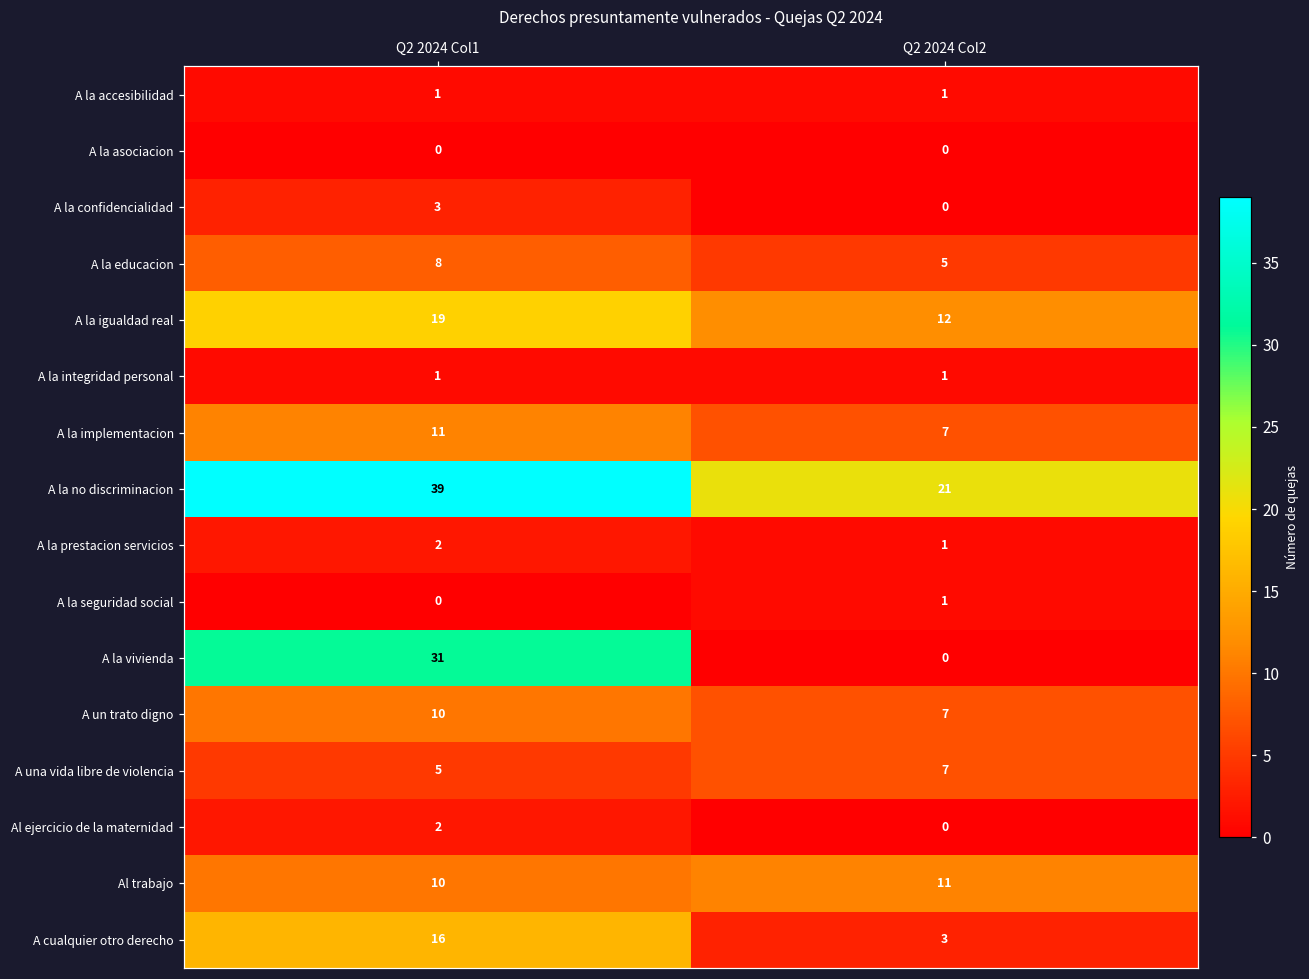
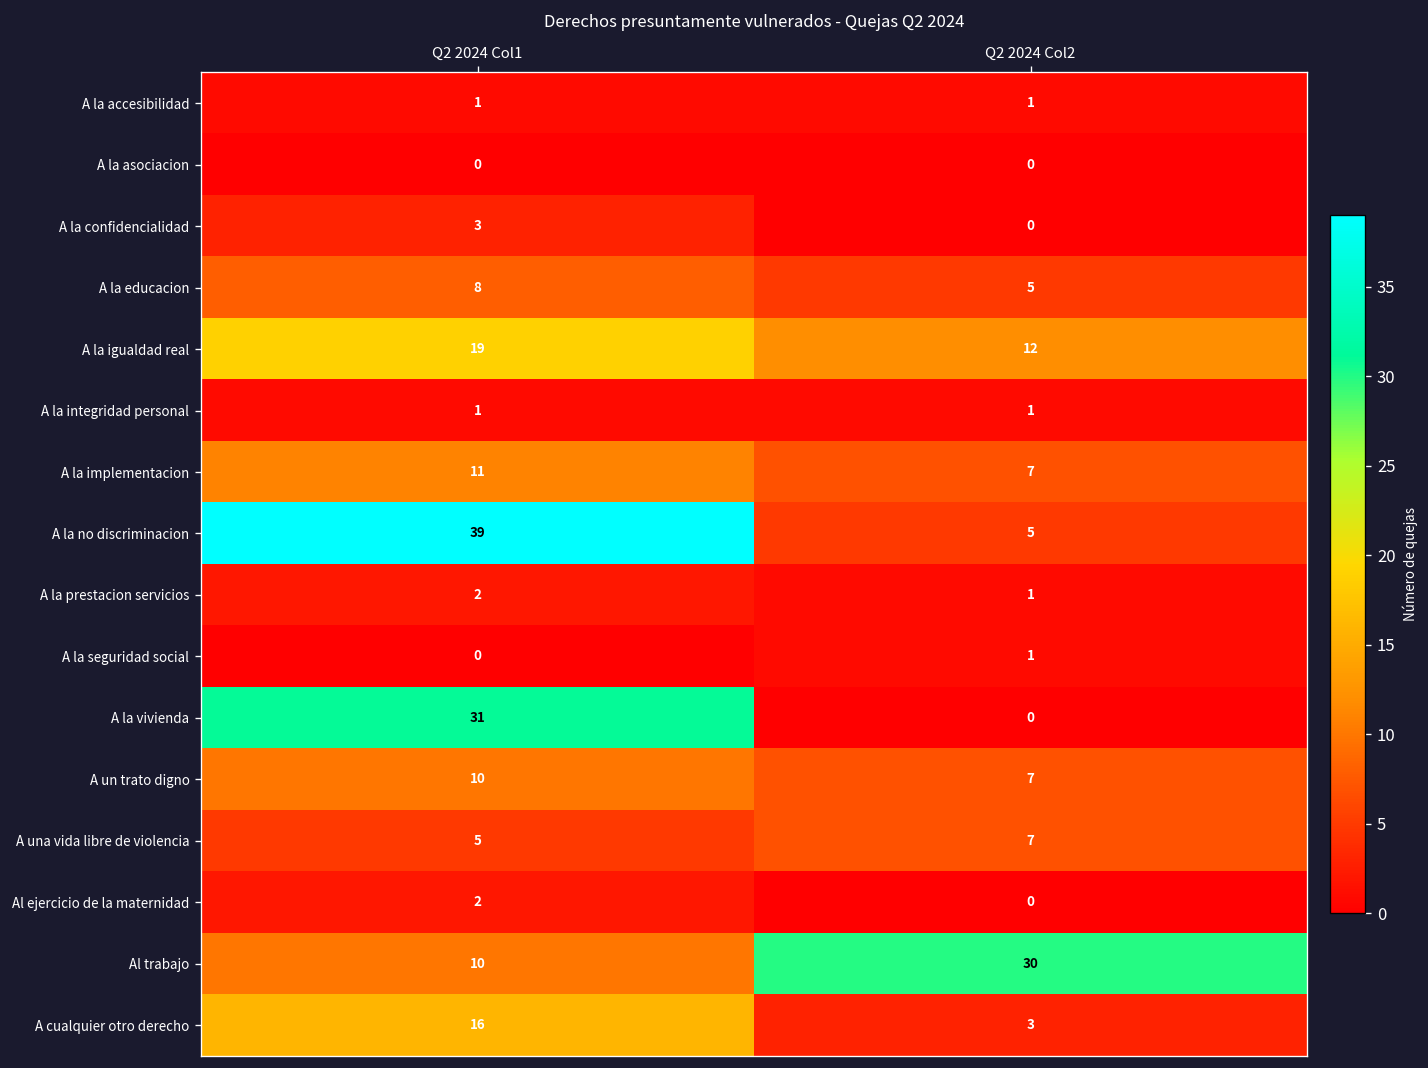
  {
    "A la accesibilidad": {
      "Q2 2024 Col1": 1,
      "Q2 2024 Col2": 1
    },
    "A la asociacion": {
      "Q2 2024 Col1": 0,
      "Q2 2024 Col2": 0
    },
    "A la confidencialidad": {
      "Q2 2024 Col1": 3,
      "Q2 2024 Col2": 0
    },
    "A la educacion": {
      "Q2 2024 Col1": 8,
      "Q2 2024 Col2": 5
    },
    "A la igualdad real": {
      "Q2 2024 Col1": 19,
      "Q2 2024 Col2": 12
    },
    "A la integridad personal": {
      "Q2 2024 Col1": 1,
      "Q2 2024 Col2": 1
    },
    "A la implementacion": {
      "Q2 2024 Col1": 11,
      "Q2 2024 Col2": 7
    },
    "A la no discriminacion": {
      "Q2 2024 Col1": 39,
-     "Q2 2024 Col2": 21
+     "Q2 2024 Col2": 5
    },
    "A la prestacion servicios": {
      "Q2 2024 Col1": 2,
      "Q2 2024 Col2": 1
    },
    "A la seguridad social": {
      "Q2 2024 Col1": 0,
      "Q2 2024 Col2": 1
    },
    "A la vivienda": {
      "Q2 2024 Col1": 31,
      "Q2 2024 Col2": 0
    },
    "A un trato digno": {
      "Q2 2024 Col1": 10,
      "Q2 2024 Col2": 7
    },
    "A una vida libre de violencia": {
      "Q2 2024 Col1": 5,
      "Q2 2024 Col2": 7
    },
    "Al ejercicio de la maternidad": {
      "Q2 2024 Col1": 2,
      "Q2 2024 Col2": 0
    },
    "Al trabajo": {
      "Q2 2024 Col1": 10,
-     "Q2 2024 Col2": 11
+     "Q2 2024 Col2": 30
    },
    "A cualquier otro derecho": {
      "Q2 2024 Col1": 16,
      "Q2 2024 Col2": 3
    }
  }
